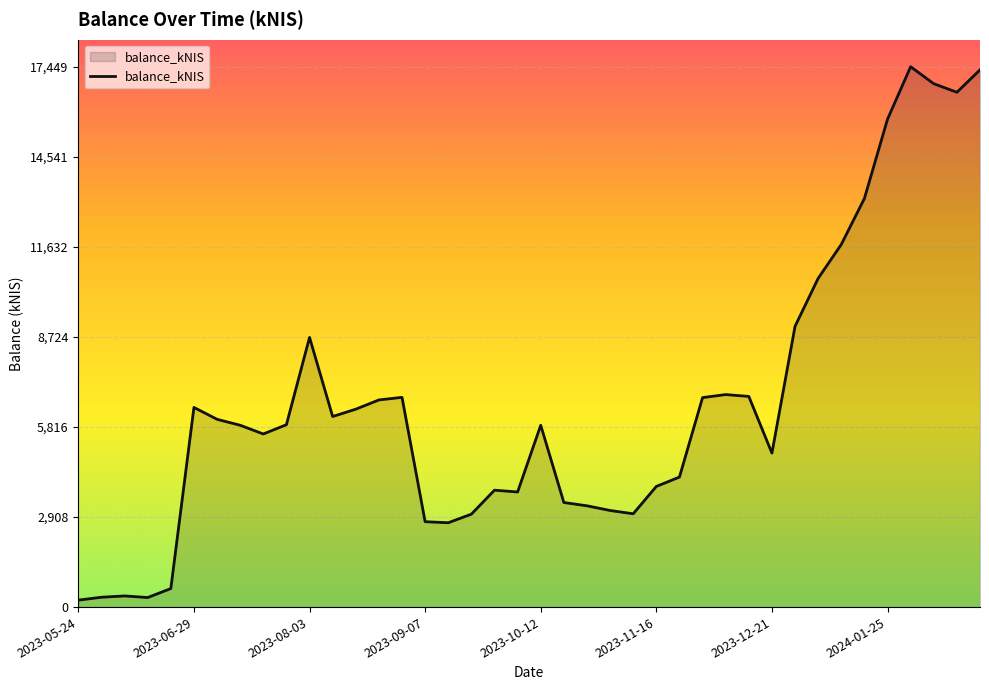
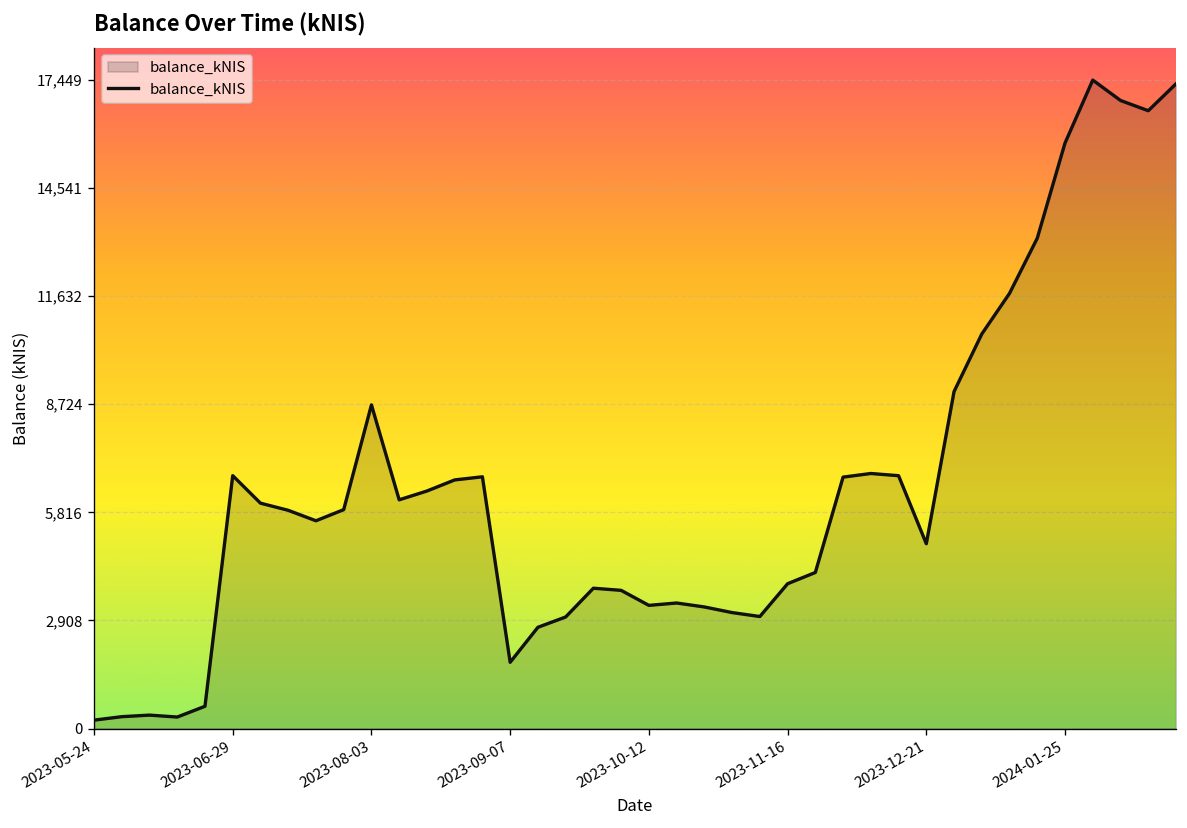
  {
    "2023-05-24": "200",
-   "2023-06-29": "6,400",
+   "2023-06-29": "6,800",
    "2023-08-03": "8,700",
-   "2023-09-07": "2,800",
-   "2023-10-12": "5,900",
+   "2023-09-07": "1,800",
+   "2023-10-12": "3,300",
    "2023-11-16": "3,900",
    "2023-12-21": "5,000",
    "2024-01-25": "15,800"
  }
